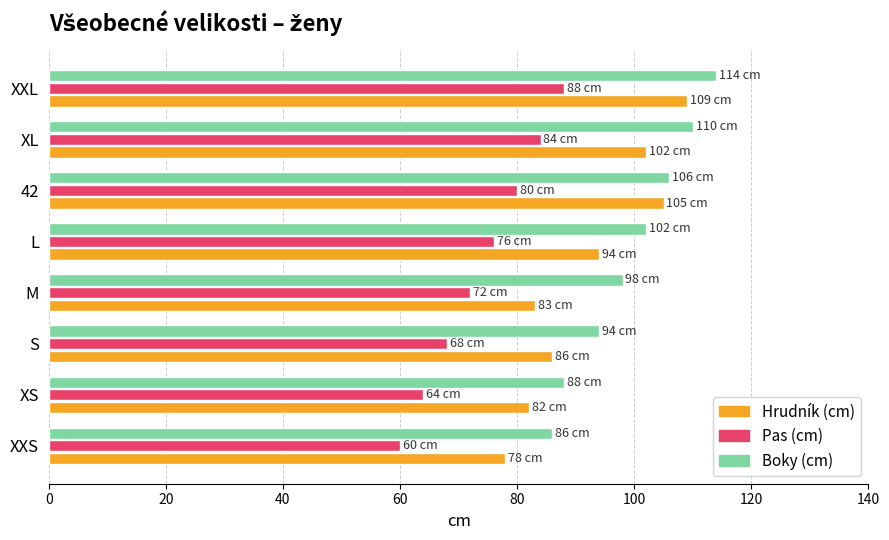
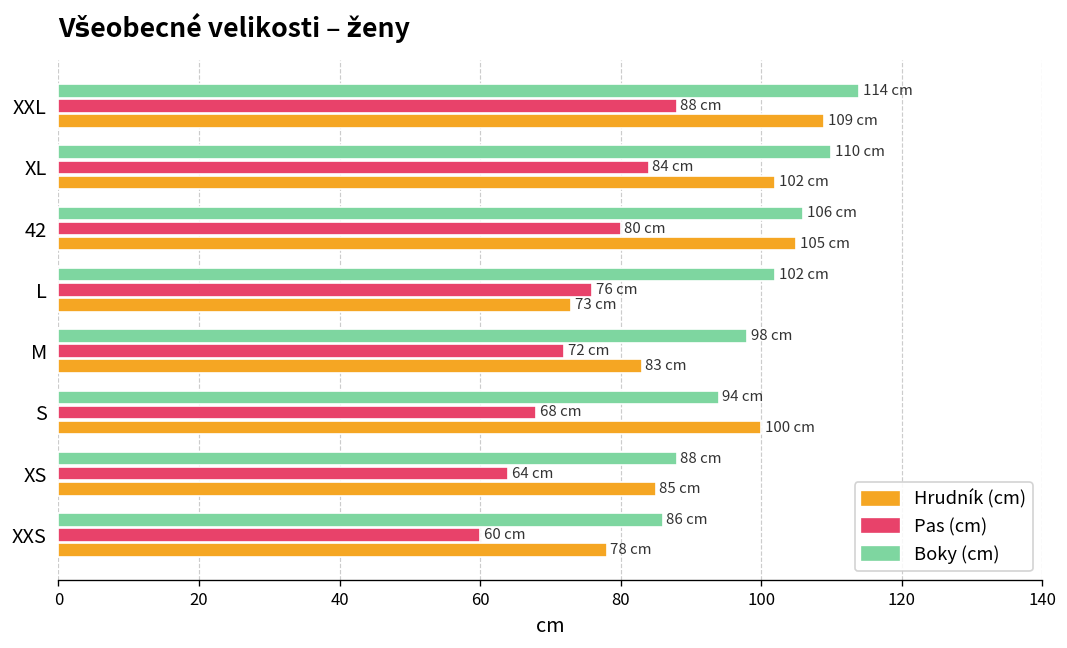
  {
    "Hrudník (cm)": {
      "XXL": 109,
      "XL": 102,
      "42": 105,
-     "L": 94,
+     "L": 73,
      "M": 83,
-     "S": 86,
-     "XS": 82,
+     "S": 100,
+     "XS": 85,
      "XXS": 78
    },
    "Pas (cm)": {
      "XXL": 88,
      "XL": 84,
      "42": 80,
      "L": 76,
      "M": 72,
      "S": 68,
      "XS": 64,
      "XXS": 60
    },
    "Boky (cm)": {
      "XXL": 114,
      "XL": 110,
      "42": 106,
      "L": 102,
      "M": 98,
      "S": 94,
      "XS": 88,
      "XXS": 86
    }
  }
